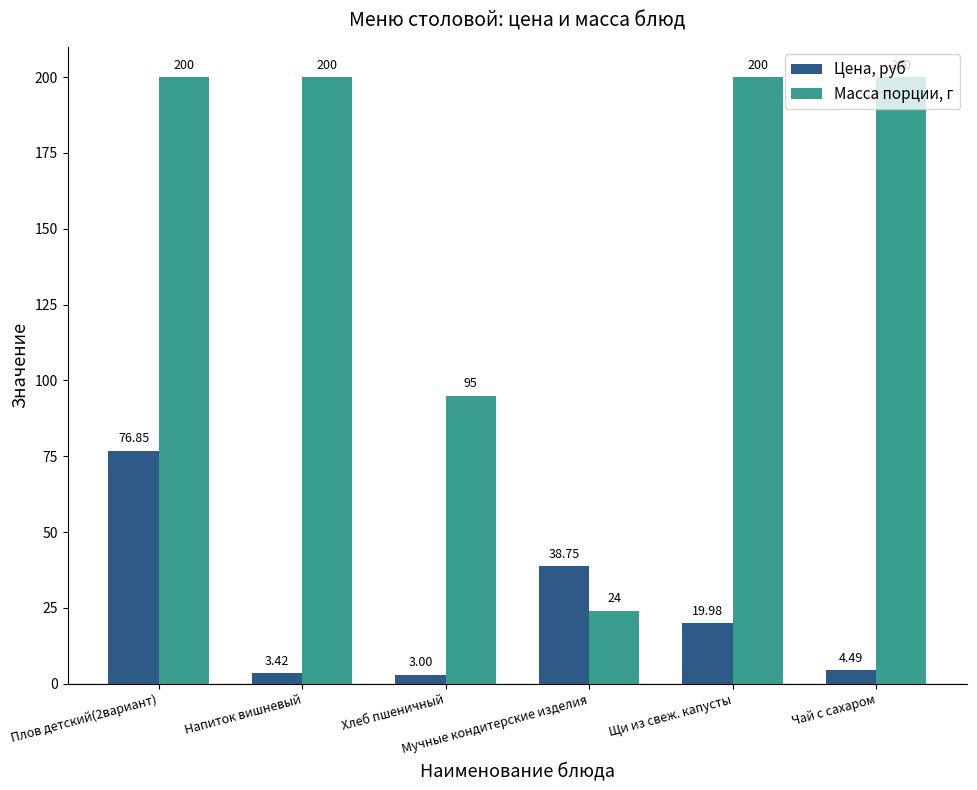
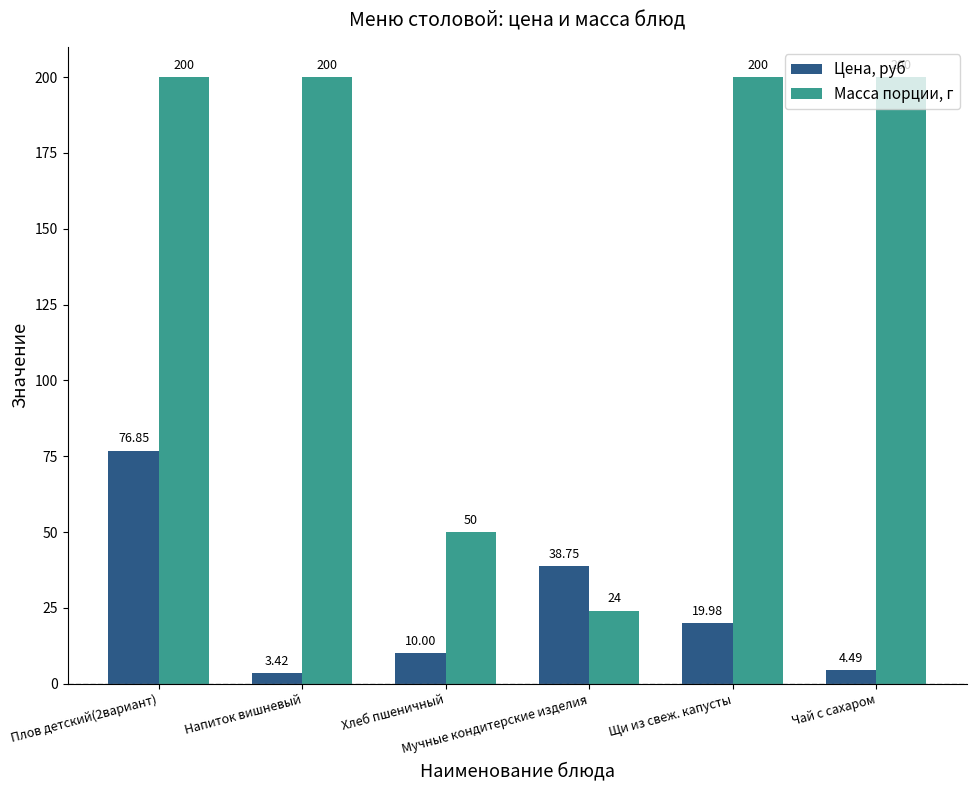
  {
    "Цена, руб": {
      "Плов детский(2вариант)": 76.85,
      "Напиток вишневый": 3.42,
-     "Хлеб пшеничный": 3.00,
+     "Хлеб пшеничный": 10.00,
      "Мучные кондитерские изделия": 38.75,
      "Щи из свеж. капусты": 19.98,
      "Чай с сахаром": 4.49
    },
    "Масса порции, г": {
      "Плов детский(2вариант)": 200,
      "Напиток вишневый": 200,
-     "Хлеб пшеничный": 95,
+     "Хлеб пшеничный": 50,
      "Мучные кондитерские изделия": 24,
      "Щи из свеж. капусты": 200
    }
  }
